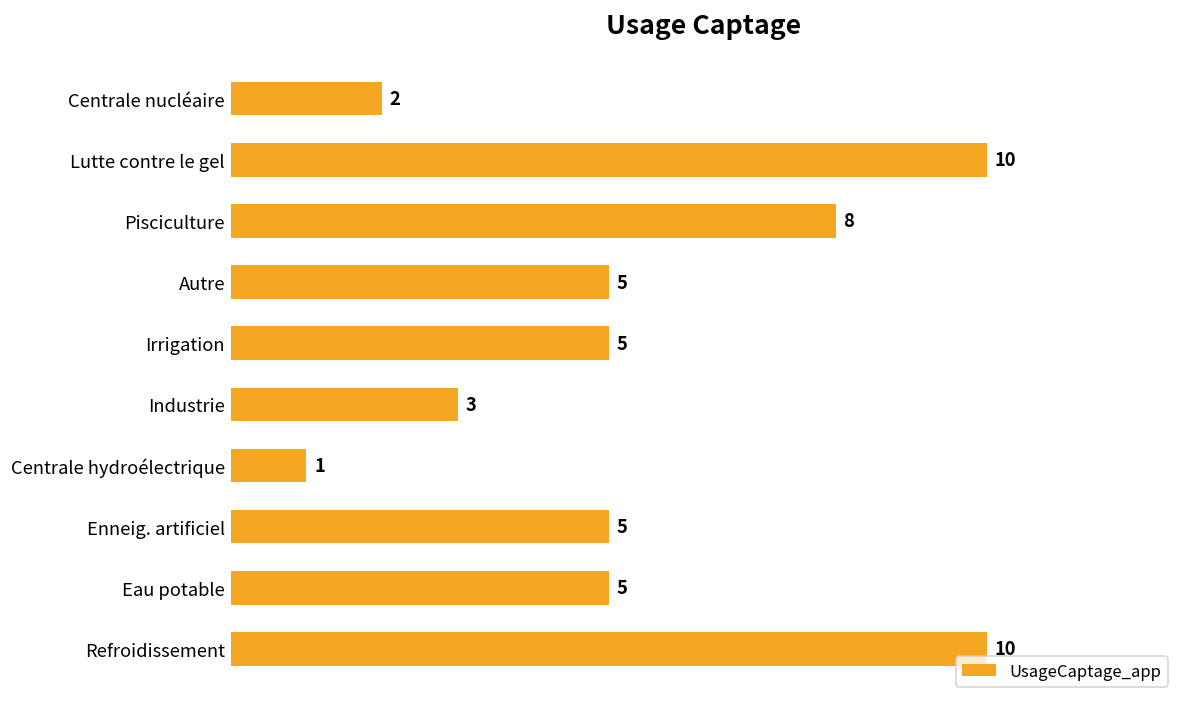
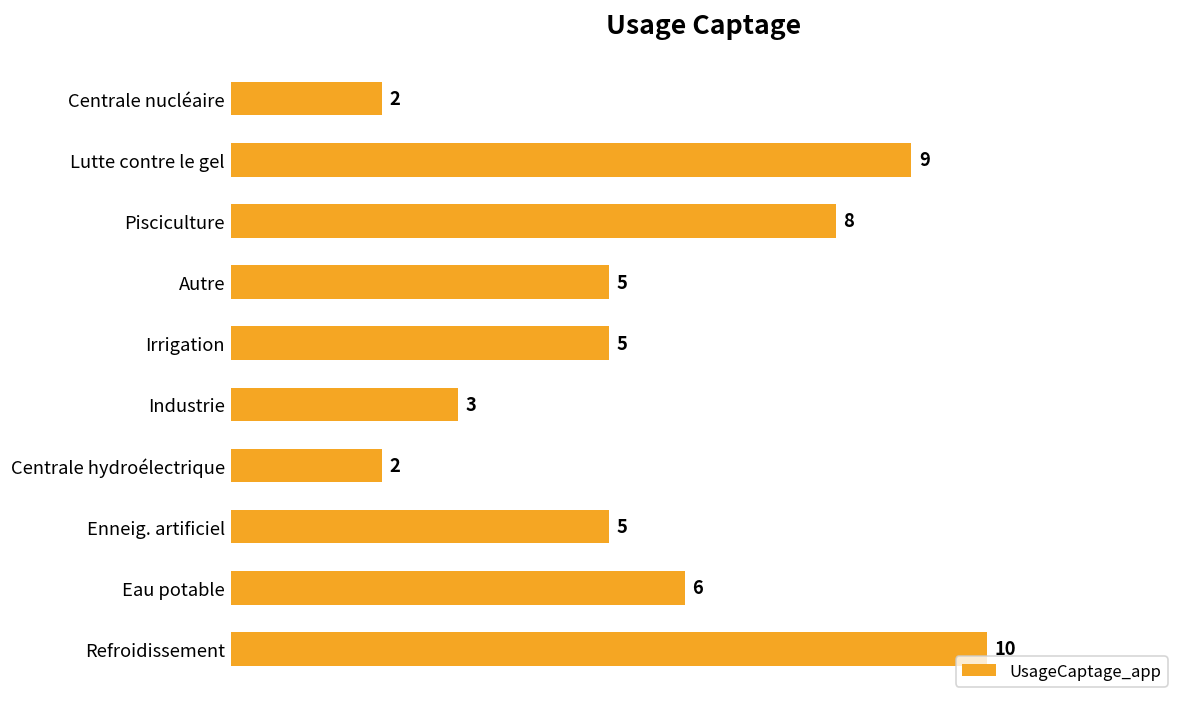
  {
    "Centrale nucléaire": 2,
-   "Lutte contre le gel": 10,
+   "Lutte contre le gel": 9,
    "Pisciculture": 8,
    "Autre": 5,
    "Irrigation": 5,
    "Industrie": 3,
-   "Centrale hydroélectrique": 1,
+   "Centrale hydroélectrique": 2,
    "Enneig. artificiel": 5,
-   "Eau potable": 5
+   "Eau potable": 6
  }
